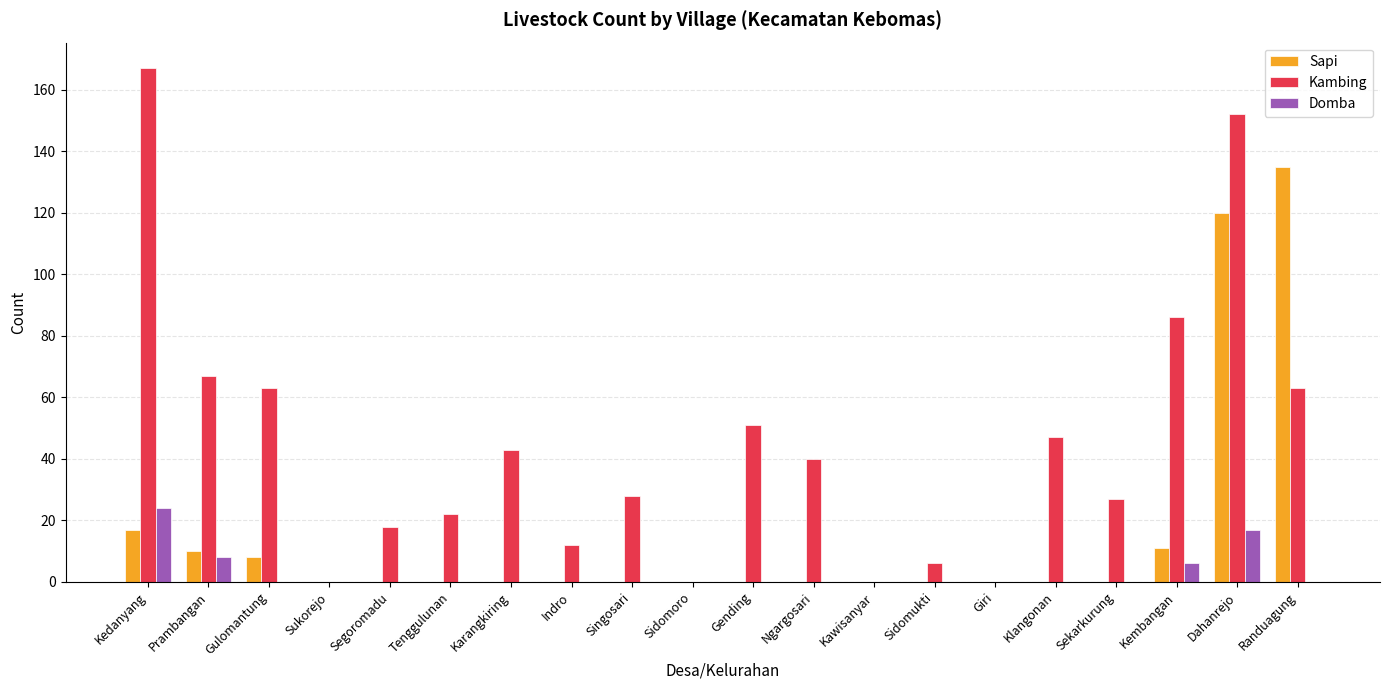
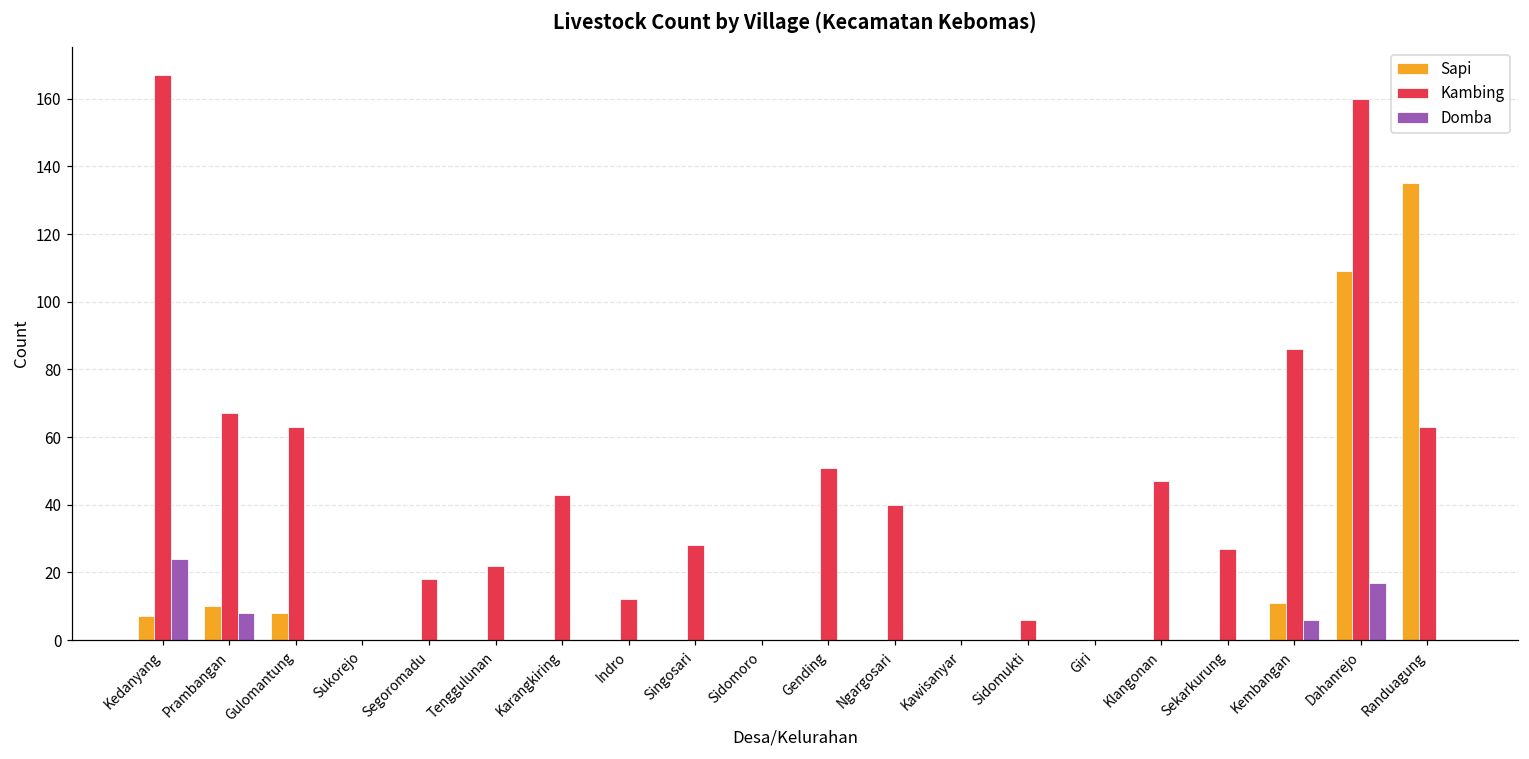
  {
    "Sapi": {
-     "Kedanyang": 17,
+     "Kedanyang": 7,
      "Prambangan": 10,
      "Gulomantung": 8,
      "Sukorejo": 0,
      "Segoromadu": 0,
      "Tenggulunan": 0,
      "Karangkiring": 0,
      "Indro": 0,
      "Singosari": 0,
      "Sidomoro": 0,
      "Gending": 0,
      "Ngargosari": 0,
      "Kawisanyar": 0,
      "Sidomukti": 0,
      "Giri": 0,
      "Klangonan": 0,
      "Sekarkurung": 0,
      "Kembangan": 11,
-     "Dahanrejo": 120,
+     "Dahanrejo": 109,
      "Randuagung": 135
    },
    "Kambing": {
      "Kedanyang": 167,
      "Prambangan": 67,
      "Gulomantung": 63,
      "Sukorejo": 0,
      "Segoromadu": 18,
      "Tenggulunan": 22,
      "Karangkiring": 43,
      "Indro": 12,
      "Singosari": 28,
      "Sidomoro": 0,
      "Gending": 51,
      "Ngargosari": 40,
      "Kawisanyar": 0,
      "Sidomukti": 6,
      "Giri": 0,
      "Klangonan": 47,
      "Sekarkurung": 27,
      "Kembangan": 86,
-     "Dahanrejo": 152,
+     "Dahanrejo": 160,
      "Randuagung": 63
    },
    "Domba": {
      "Kedanyang": 24,
      "Prambangan": 8,
      "Gulomantung": 0,
      "Sukorejo": 0,
      "Segoromadu": 0,
      "Tenggulunan": 0,
      "Karangkiring": 0,
      "Indro": 0,
      "Singosari": 0,
      "Sidomoro": 0,
      "Gending": 0,
      "Ngargosari": 0,
      "Kawisanyar": 0,
      "Sidomukti": 0,
      "Giri": 0,
      "Klangonan": 0,
      "Sekarkurung": 0,
      "Kembangan": 6,
      "Dahanrejo": 17,
      "Randuagung": 0
    }
  }
